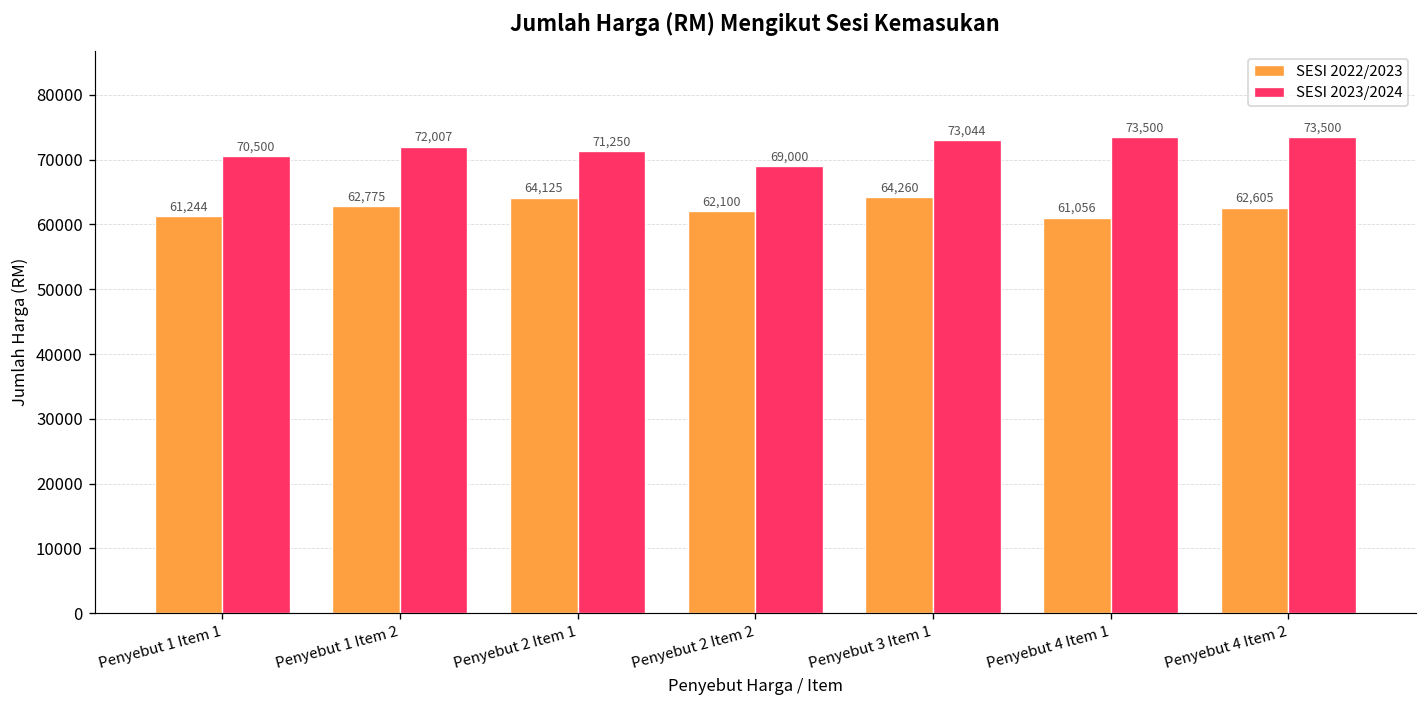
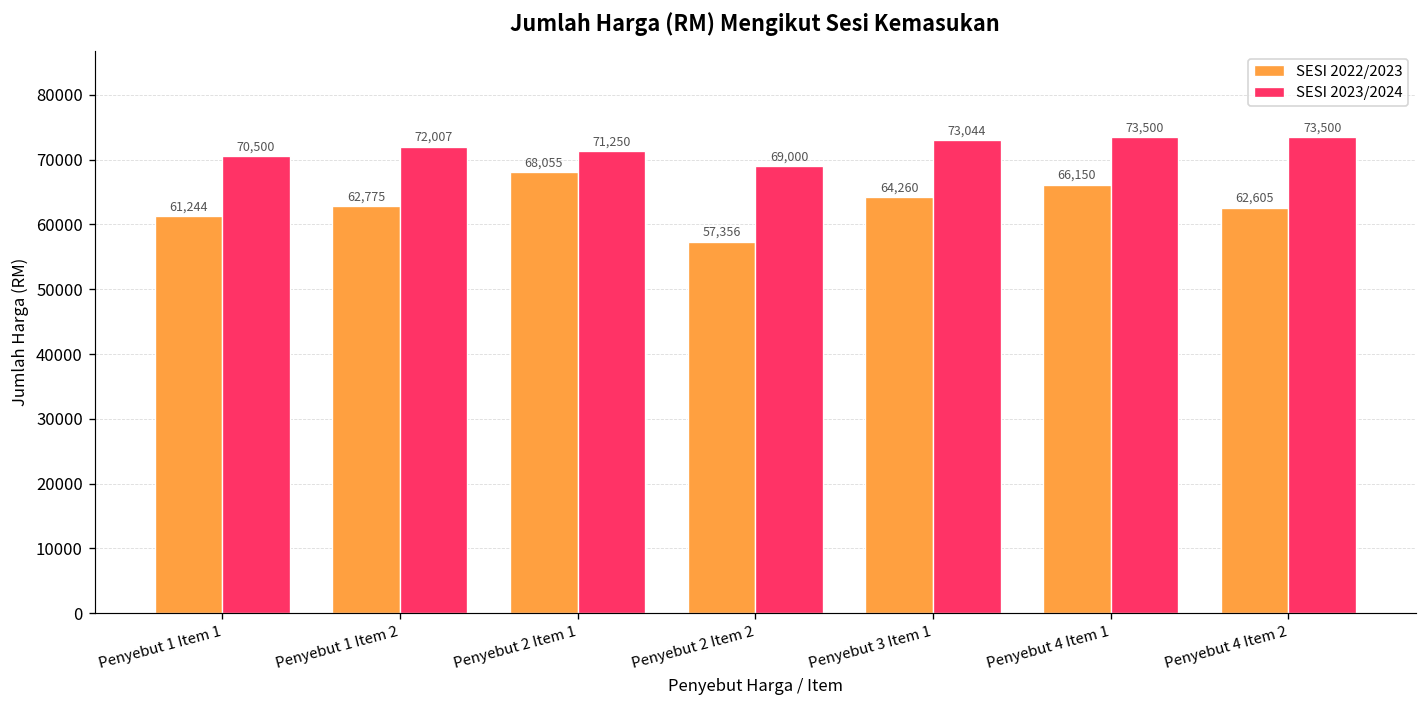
  {
    "SESI 2022/2023": {
      "Penyebut 1 Item 1": "61,244",
      "Penyebut 1 Item 2": "62,775",
-     "Penyebut 2 Item 1": "64,125",
-     "Penyebut 2 Item 2": "62,100",
+     "Penyebut 2 Item 1": "68,055",
+     "Penyebut 2 Item 2": "57,356",
      "Penyebut 3 Item 1": "64,260",
-     "Penyebut 4 Item 1": "61,056",
+     "Penyebut 4 Item 1": "66,150",
      "Penyebut 4 Item 2": "62,605"
    },
    "SESI 2023/2024": {
      "Penyebut 1 Item 1": "70,500",
      "Penyebut 1 Item 2": "72,007",
      "Penyebut 2 Item 1": "71,250",
      "Penyebut 2 Item 2": "69,000",
      "Penyebut 3 Item 1": "73,044",
      "Penyebut 4 Item 1": "73,500",
      "Penyebut 4 Item 2": "73,500"
    }
  }
